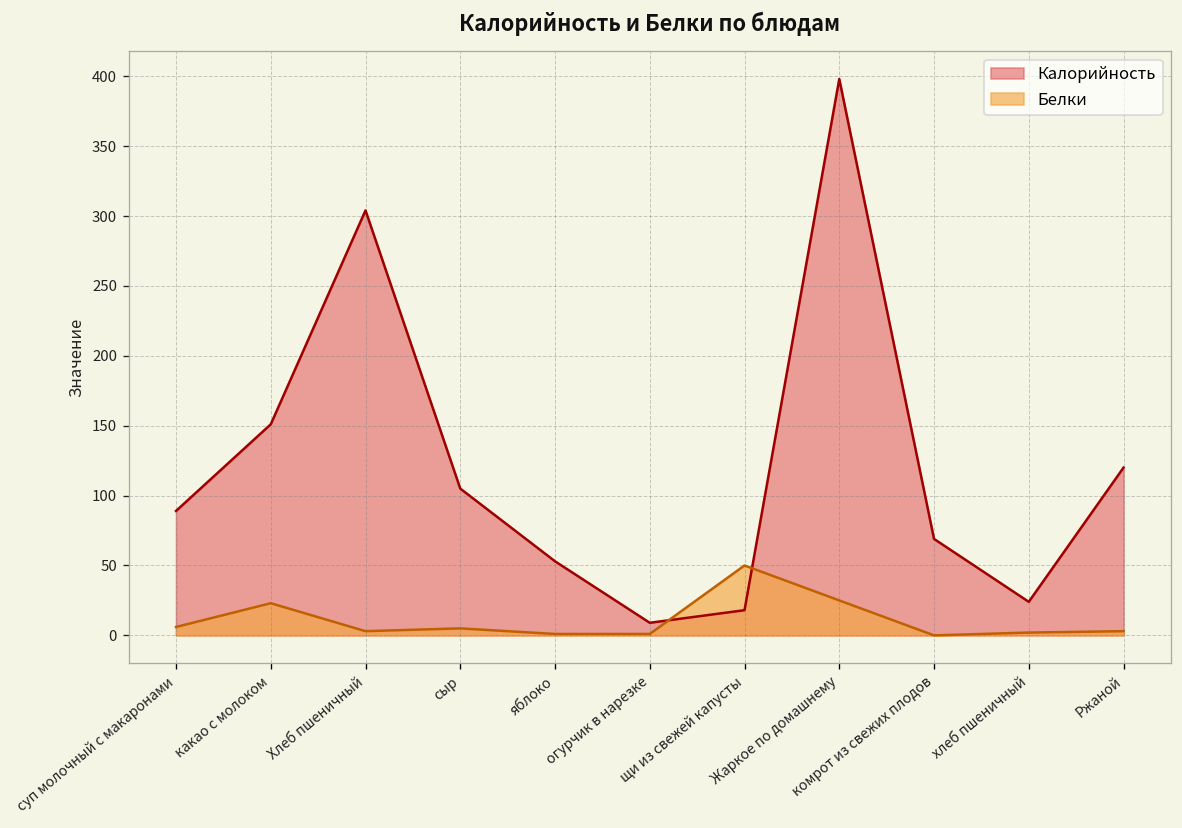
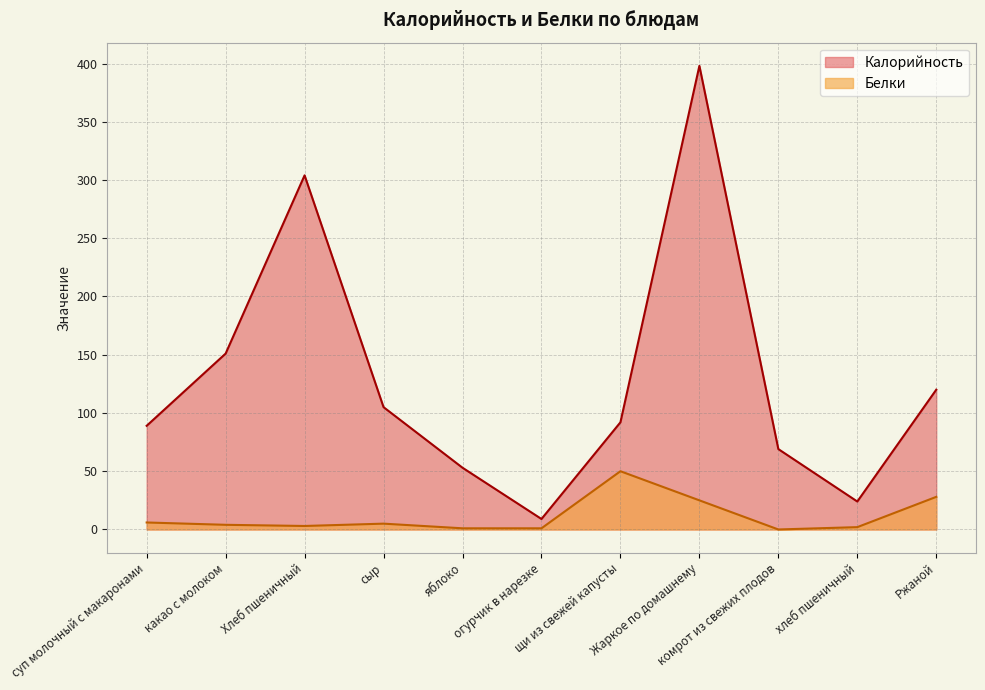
  {
    "Калорийность": {
      "суп молочный с макаронами": 89,
      "какао с молоком": 151,
      "Хлеб пшеничный": 304,
      "сыр": 105,
      "яблоко": 53,
      "огурчик в нарезке": 9,
-     "щи из свежей капусты": 18,
+     "щи из свежей капусты": 92,
      "Жаркое по домашнему": 398,
      "комрот из свежих плодов": 69,
      "хлеб пшеничный": 24,
      "Ржаной": 120
    },
    "Белки": {
      "суп молочный с макаронами": 6,
-     "какао с молоком": 23,
+     "какао с молоком": 4,
      "Хлеб пшеничный": 3,
      "сыр": 5,
      "яблоко": 1,
      "огурчик в нарезке": 1,
      "щи из свежей капусты": 50,
      "Жаркое по домашнему": 25,
      "комрот из свежих плодов": 0,
      "хлеб пшеничный": 2,
-     "Ржаной": 3
+     "Ржаной": 28
    }
  }
